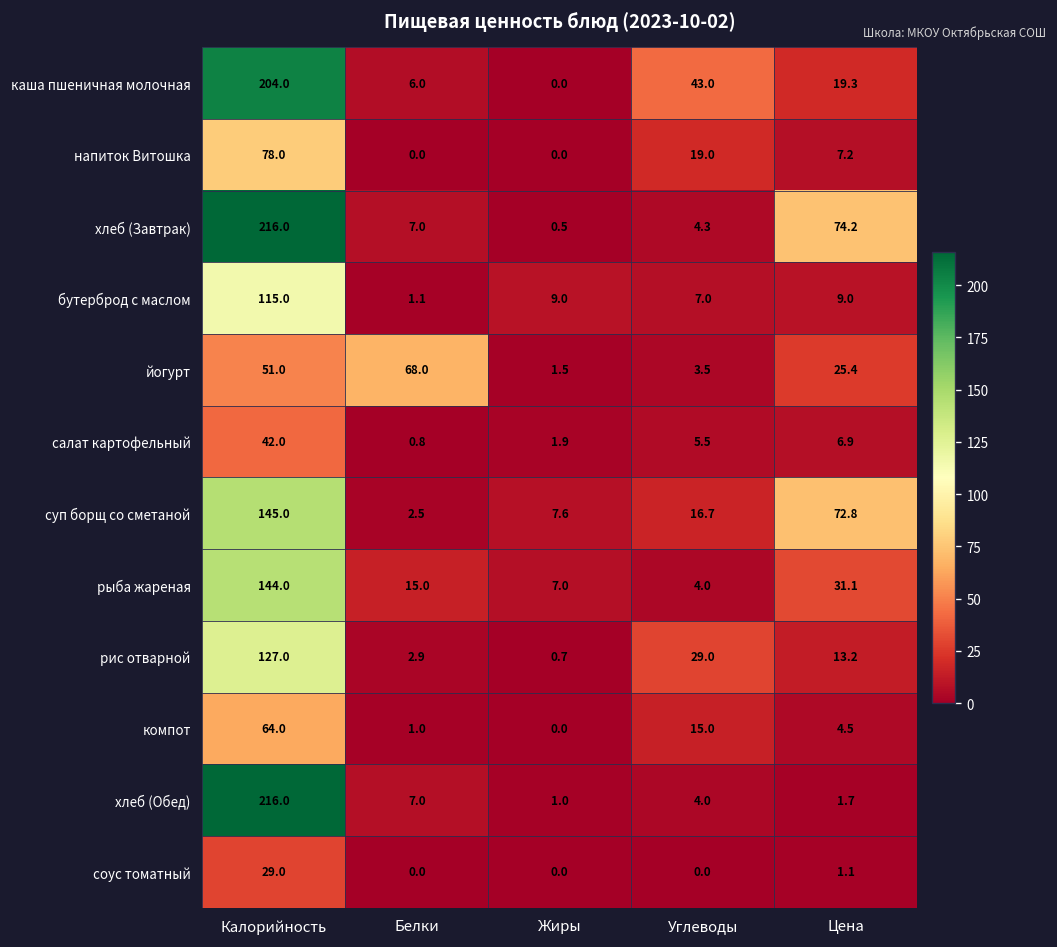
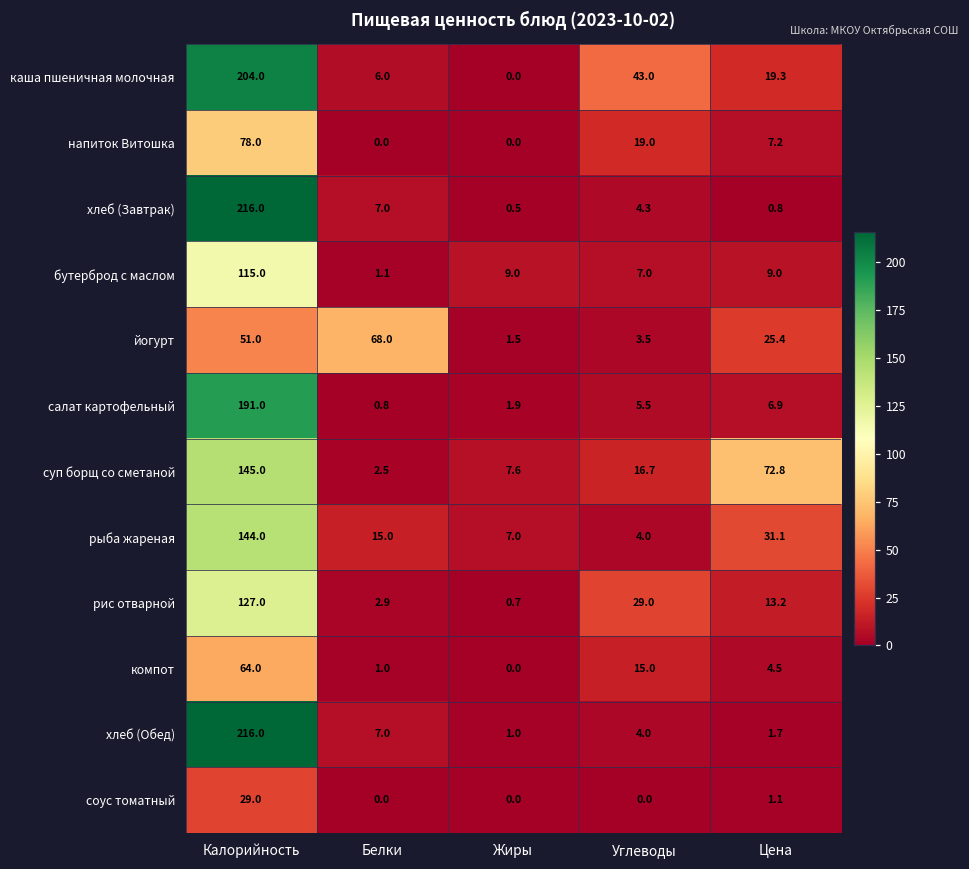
  {
    "каша пшеничная молочная": {
      "Калорийность": 204.0,
      "Белки": 6.0,
      "Жиры": 0.0,
      "Углеводы": 43.0,
      "Цена": 19.3
    },
    "напиток Витошка": {
      "Калорийность": 78.0,
      "Белки": 0.0,
      "Жиры": 0.0,
      "Углеводы": 19.0,
      "Цена": 7.2
    },
    "хлеб (Завтрак)": {
      "Калорийность": 216.0,
      "Белки": 7.0,
      "Жиры": 0.5,
      "Углеводы": 4.3,
-     "Цена": 74.2
+     "Цена": 0.8
    },
    "бутерброд с маслом": {
      "Калорийность": 115.0,
      "Белки": 1.1,
      "Жиры": 9.0,
      "Углеводы": 7.0,
      "Цена": 9.0
    },
    "йогурт": {
      "Калорийность": 51.0,
      "Белки": 68.0,
      "Жиры": 1.5,
      "Углеводы": 3.5,
      "Цена": 25.4
    },
    "салат картофельный": {
-     "Калорийность": 42.0,
+     "Калорийность": 191.0,
      "Белки": 0.8,
      "Жиры": 1.9,
      "Углеводы": 5.5,
      "Цена": 6.9
    },
    "суп борщ со сметаной": {
      "Калорийность": 145.0,
      "Белки": 2.5,
      "Жиры": 7.6,
      "Углеводы": 16.7,
      "Цена": 72.8
    },
    "рыба жареная": {
      "Калорийность": 144.0,
      "Белки": 15.0,
      "Жиры": 7.0,
      "Углеводы": 4.0,
      "Цена": 31.1
    },
    "рис отварной": {
      "Калорийность": 127.0,
      "Белки": 2.9,
      "Жиры": 0.7,
      "Углеводы": 29.0,
      "Цена": 13.2
    },
    "компот": {
      "Калорийность": 64.0,
      "Белки": 1.0,
      "Жиры": 0.0,
      "Углеводы": 15.0,
      "Цена": 4.5
    },
    "хлеб (Обед)": {
      "Калорийность": 216.0,
      "Белки": 7.0,
      "Жиры": 1.0,
      "Углеводы": 4.0,
      "Цена": 1.7
    },
    "соус томатный": {
      "Калорийность": 29.0,
      "Белки": 0.0,
      "Жиры": 0.0,
      "Углеводы": 0.0,
      "Цена": 1.1
    }
  }
